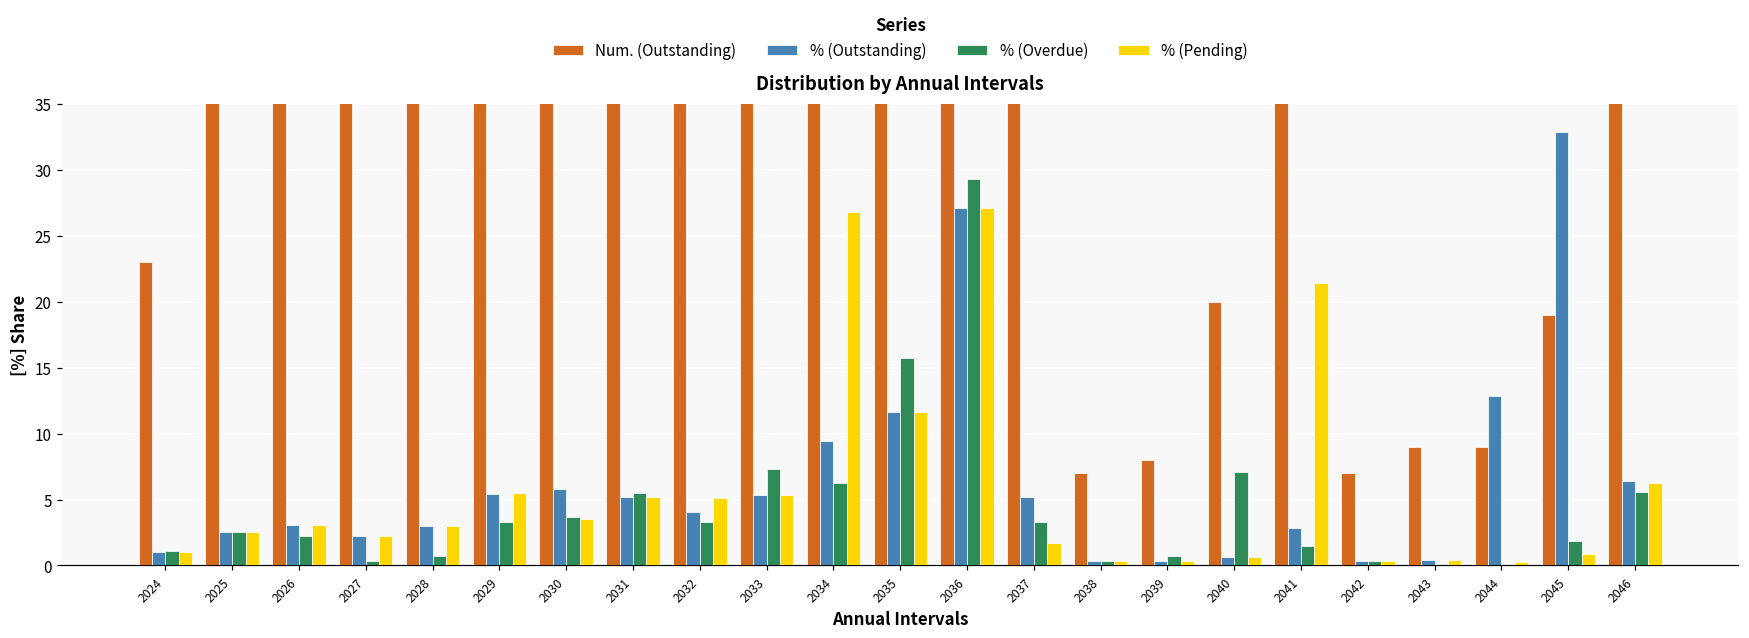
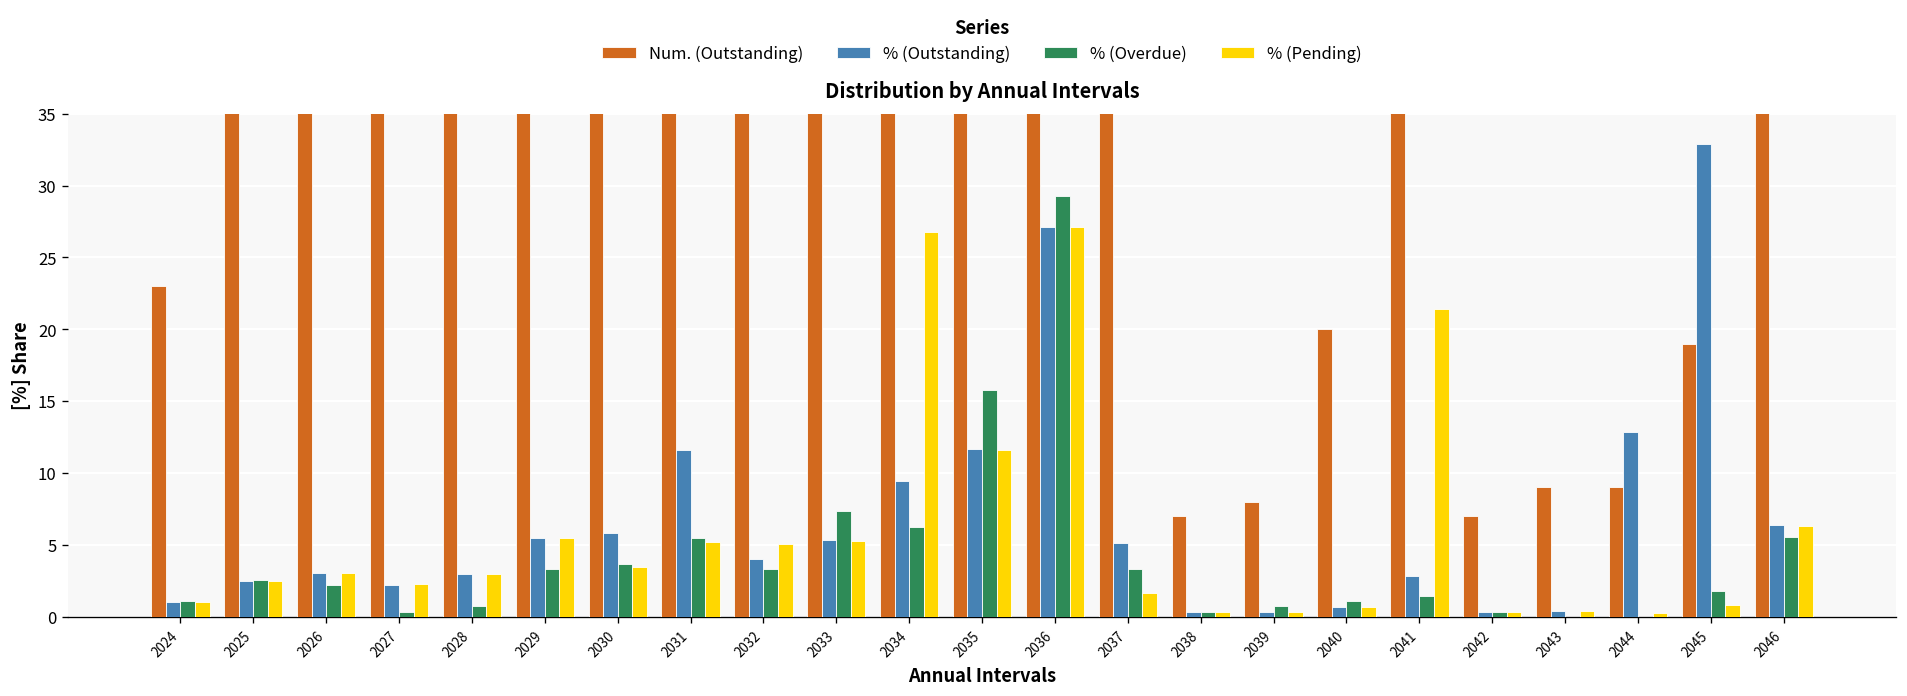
  {
    "Num. (Outstanding)": {
      "2024": 23.0,
      "2038": 7.0,
      "2039": 8.0,
      "2040": 20.0,
      "2042": 7.0,
      "2043": 9.0,
      "2044": 9.0,
      "2045": 19.0
    },
    "% (Outstanding)": {
      "2024": 1.0,
      "2025": 2.5,
      "2026": 3.0,
      "2027": 2.3,
      "2028": 3.0,
      "2029": 5.5,
      "2030": 5.8,
-     "2031": 5.2,
+     "2031": 11.6,
      "2032": 4.1,
      "2033": 5.3,
      "2034": 9.5,
      "2035": 11.7,
      "2036": 27.1,
      "2037": 5.2,
      "2038": 0.3,
      "2039": 0.4,
      "2040": 0.7,
      "2041": 2.8,
      "2042": 0.3,
      "2043": 0.4,
      "2044": 12.8,
      "2045": 32.9,
      "2046": 6.4
    },
    "% (Overdue)": {
      "2024": 1.1,
      "2025": 2.6,
      "2026": 2.2,
      "2027": 0.4,
      "2028": 0.7,
      "2029": 3.3,
      "2030": 3.7,
      "2031": 5.5,
      "2032": 3.3,
      "2033": 7.3,
      "2034": 6.2,
      "2035": 15.8,
      "2036": 29.3,
      "2037": 3.3,
      "2038": 0.4,
      "2039": 0.7,
-     "2040": 7.1,
+     "2040": 1.1,
      "2041": 1.5,
      "2042": 0.4,
      "2043": 0.0,
      "2044": 0.0,
      "2045": 1.8,
      "2046": 5.6
    },
    "% (Pending)": {
      "2024": 1.0,
      "2025": 2.5,
      "2026": 3.1,
      "2027": 2.3,
      "2028": 3.0,
      "2029": 5.5,
      "2030": 3.5,
      "2031": 5.2,
      "2032": 5.1,
      "2033": 5.3,
      "2034": 26.8,
      "2035": 11.6,
      "2036": 27.1,
      "2037": 1.7,
      "2038": 0.3,
      "2039": 0.4,
      "2040": 0.7,
      "2041": 21.4,
      "2042": 0.3,
      "2043": 0.4,
      "2044": 0.3,
      "2045": 0.8,
      "2046": 6.3
    }
  }
